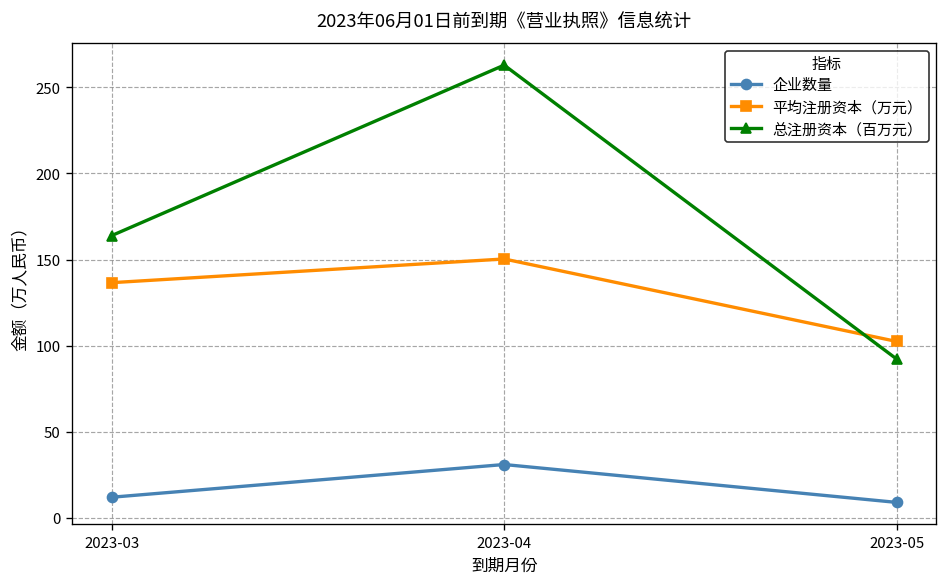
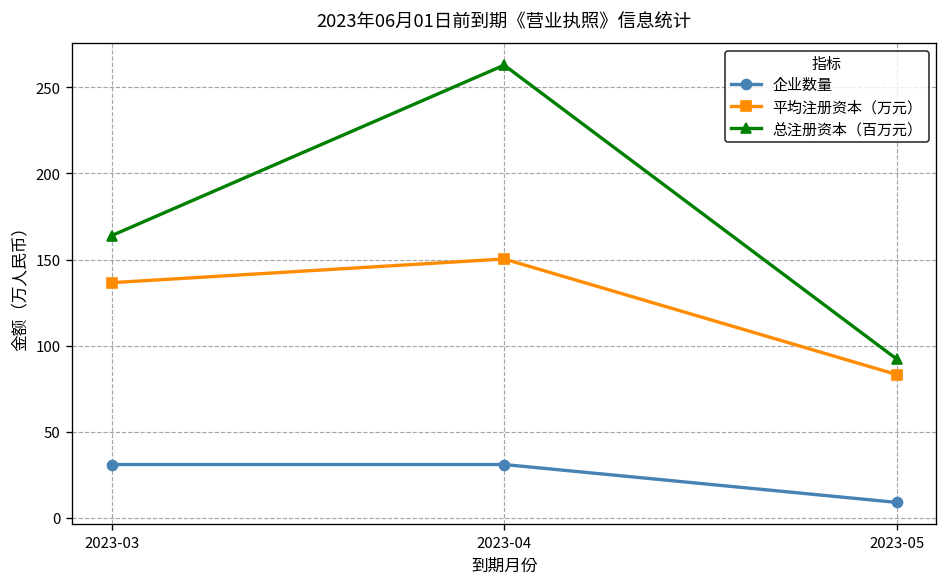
  {
    "企业数量": {
-     "2023-03": 12,
+     "2023-03": 31,
      "2023-04": 31,
      "2023-05": 9
    },
    "平均注册资本（万元）": {
      "2023-03": 137,
      "2023-04": 150,
-     "2023-05": 102
+     "2023-05": 83
    },
    "总注册资本（百万元）": {
      "2023-03": 164,
      "2023-04": 263,
      "2023-05": 92
    }
  }
